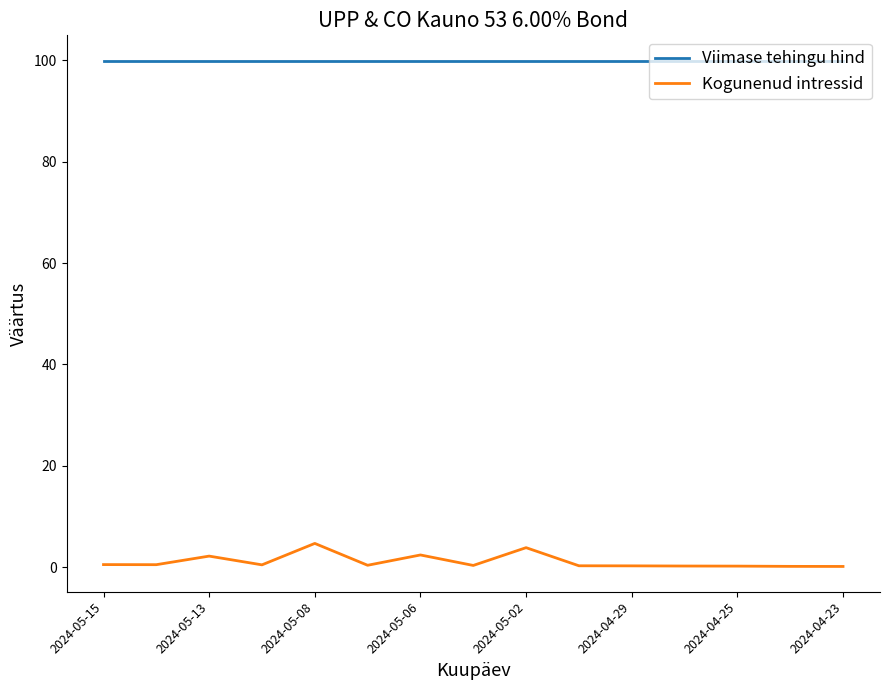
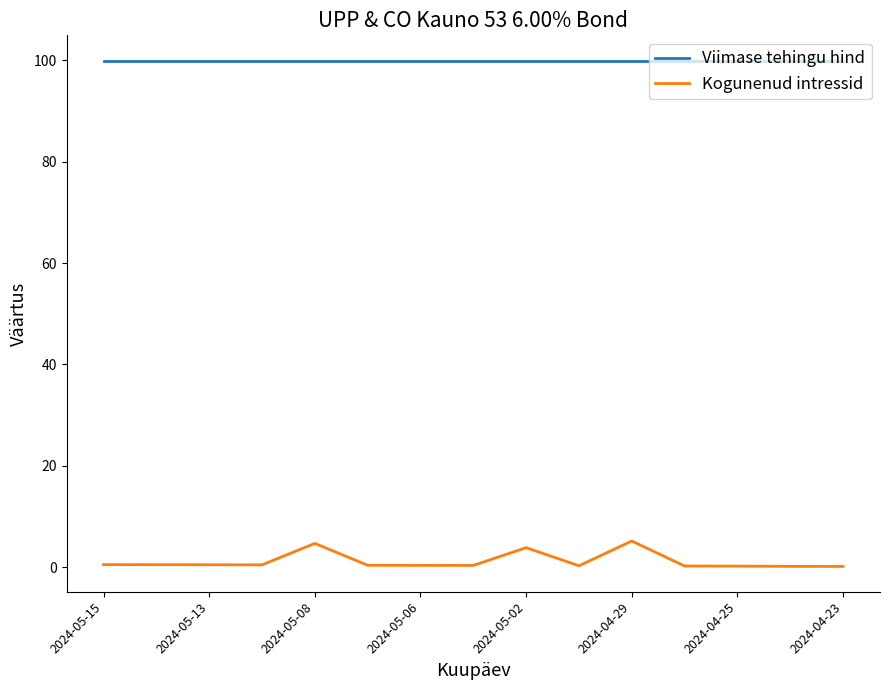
  {
    "Viimase tehingu hind": {
      "2024-05-15": 100,
      "2024-05-13": 100,
      "2024-05-08": 100,
      "2024-05-06": 100,
      "2024-05-02": 100,
      "2024-04-29": 100
    },
    "Kogunenud intressid": {
      "2024-05-15": 1,
-     "2024-05-13": 2,
+     "2024-05-13": 0,
      "2024-05-08": 5,
-     "2024-05-06": 2,
+     "2024-05-06": 0,
      "2024-05-02": 4,
-     "2024-04-29": 0,
+     "2024-04-29": 5,
      "2024-04-25": 0,
      "2024-04-23": 0
    }
  }
